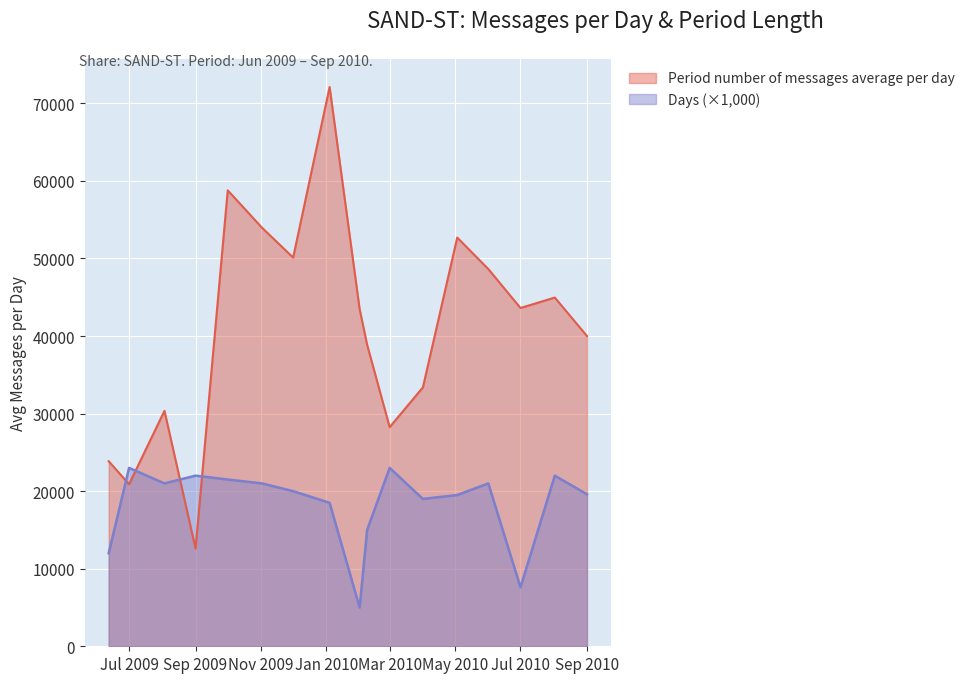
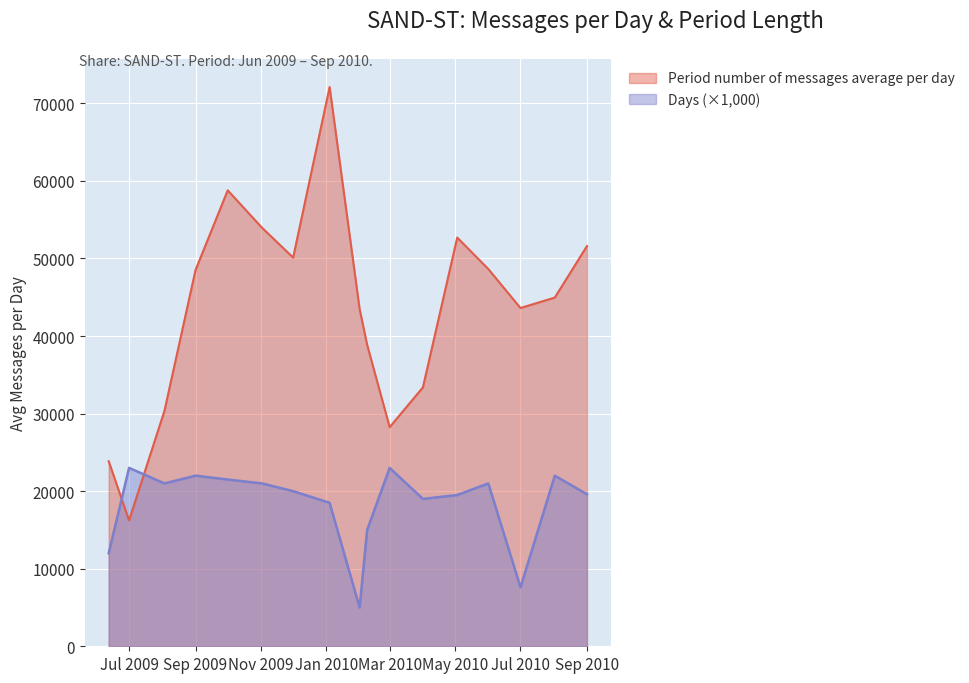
  {
    "Period number of messages average per day": {
-     "Jul 2009": 21000,
-     "Sep 2009": 13000,
+     "Jul 2009": 16000,
+     "Sep 2009": 49000,
      "Mar 2010": 28000,
      "Jul 2010": 44000,
-     "Sep 2010": 40000
+     "Sep 2010": 52000
    },
    "Days (×1,000)": {
      "Jul 2009": 23000,
      "Sep 2009": 22000,
      "Mar 2010": 23000,
      "Jul 2010": 8000,
      "Sep 2010": 20000
    }
  }
